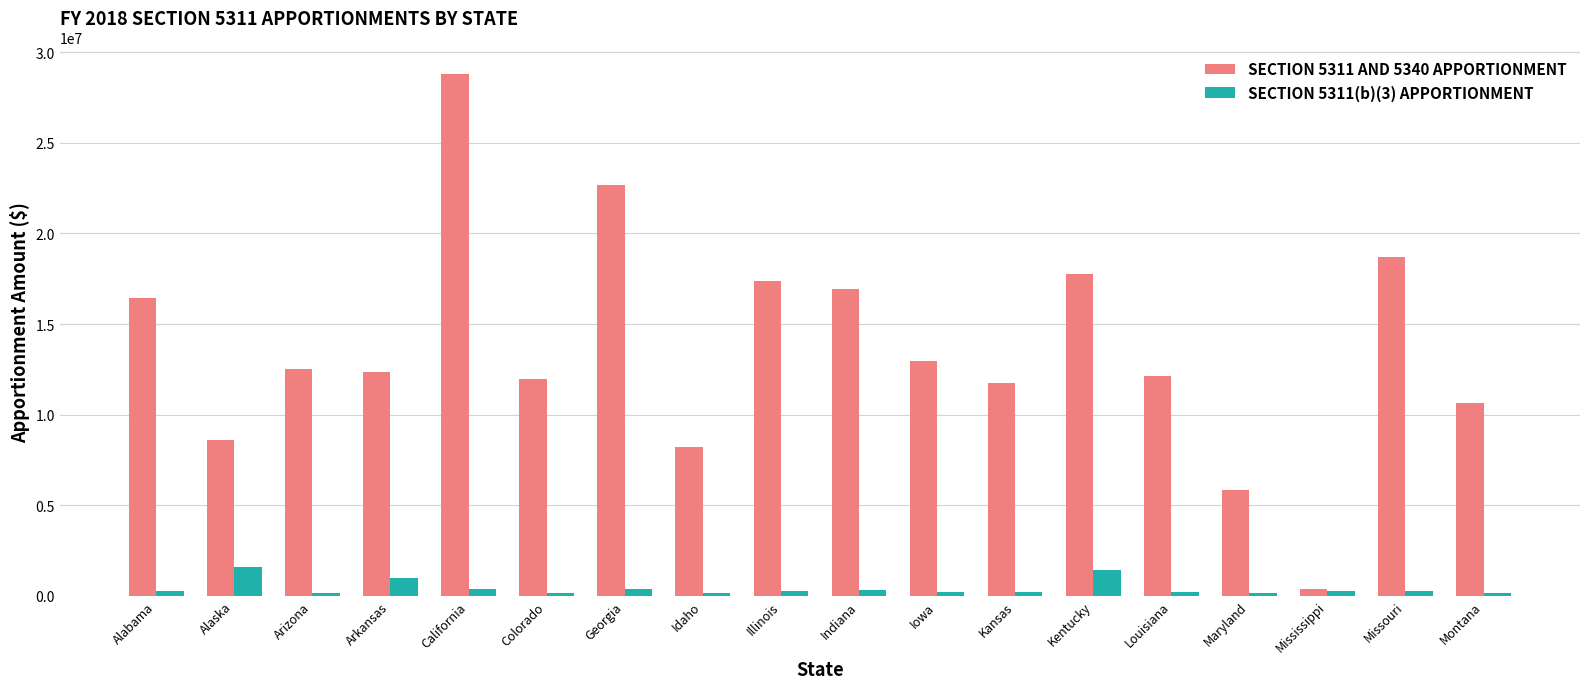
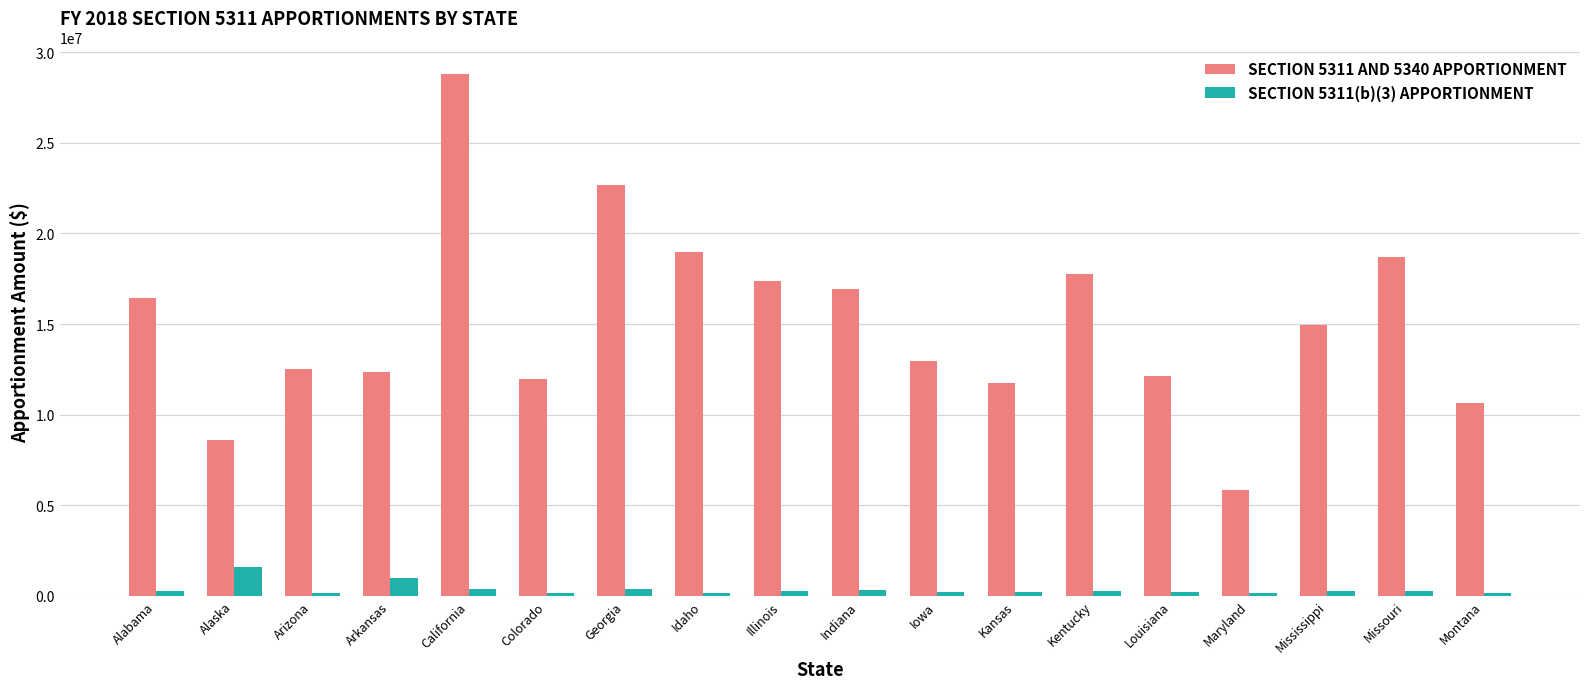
  {
    "SECTION 5311 AND 5340 APPORTIONMENT": {
      "Alabama": 16400000,
      "Alaska": 8600000,
      "Arizona": 12500000,
      "Arkansas": 12400000,
      "California": 28800000,
      "Colorado": 12000000,
      "Georgia": 22700000,
-     "Idaho": 8200000,
+     "Idaho": 19000000,
      "Illinois": 17400000,
      "Indiana": 16900000,
      "Iowa": 13000000,
      "Kansas": 11700000,
      "Kentucky": 17800000,
      "Louisiana": 12100000,
      "Maryland": 5900000,
-     "Mississippi": 400000,
+     "Mississippi": 14900000,
      "Missouri": 18700000,
      "Montana": 10600000
    },
    "SECTION 5311(b)(3) APPORTIONMENT": {
      "Alabama": 300000,
      "Alaska": 1600000,
      "Arizona": 200000,
      "Arkansas": 1000000,
      "California": 400000,
      "Colorado": 200000,
      "Georgia": 400000,
      "Illinois": 300000,
      "Indiana": 300000,
      "Iowa": 200000,
      "Kansas": 200000,
-     "Kentucky": 1400000,
+     "Kentucky": 300000,
      "Louisiana": 200000,
      "Maryland": 100000,
      "Mississippi": 200000,
      "Missouri": 300000
    }
  }
